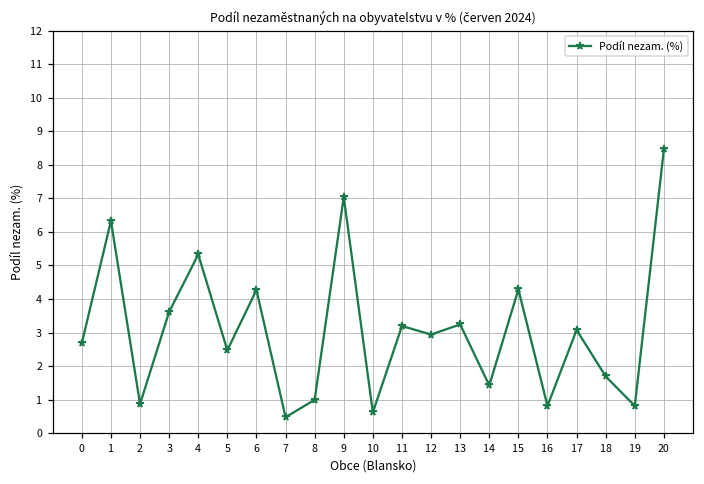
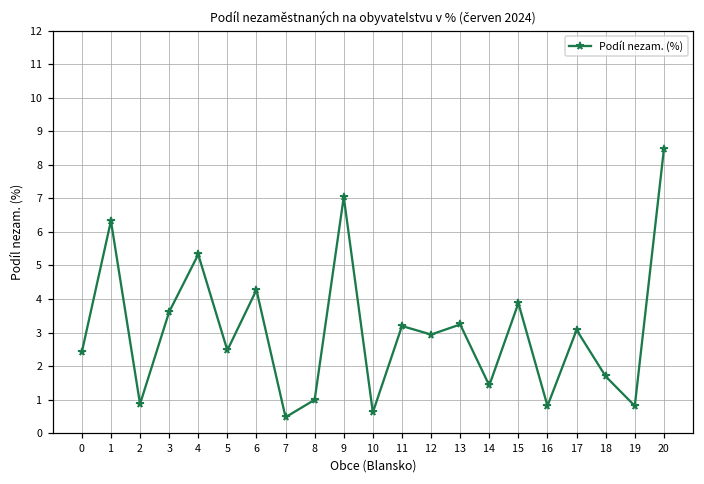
  {
-   "0": 2.7,
+   "0": 2.4,
    "1": 6.3,
    "2": 0.9,
    "3": 3.6,
    "4": 5.3,
    "5": 2.5,
    "6": 4.3,
    "7": 0.5,
    "8": 1.0,
    "9": 7.0,
    "10": 0.6,
    "11": 3.2,
    "12": 2.9,
    "13": 3.2,
    "14": 1.4,
-   "15": 4.3,
+   "15": 3.9,
    "16": 0.8,
    "17": 3.1,
    "18": 1.7,
    "19": 0.8,
    "20": 8.5
  }
